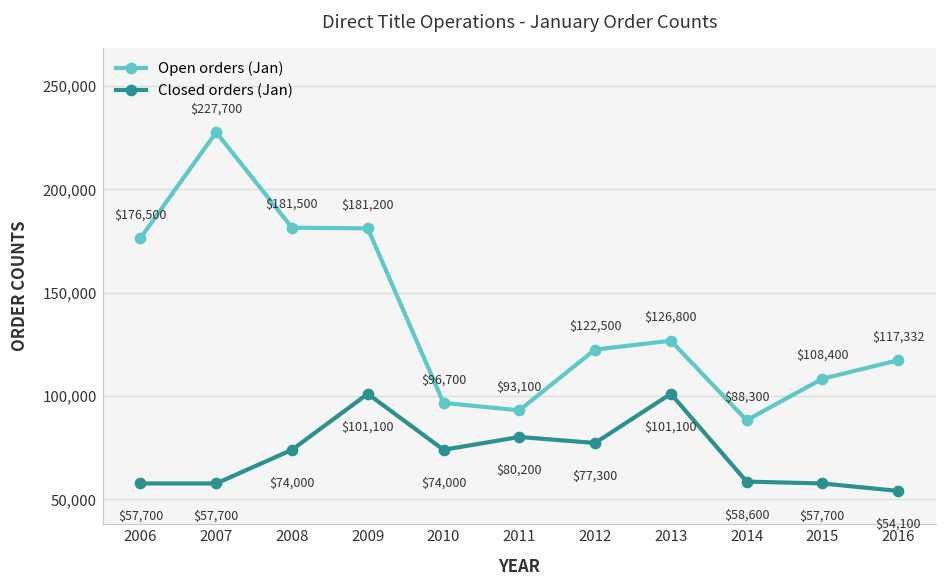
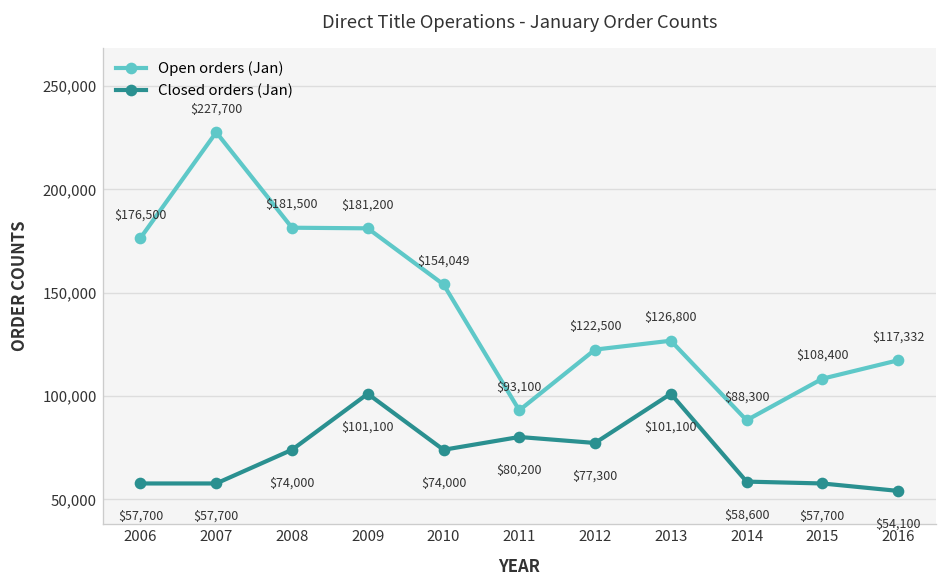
  {
    "Open orders (Jan)": {
      "2006": "$176,500",
      "2007": "$227,700",
      "2008": "$181,500",
      "2009": "$181,200",
-     "2010": "$96,700",
+     "2010": "$154,049",
      "2011": "$93,100",
      "2012": "$122,500",
      "2013": "$126,800",
      "2014": "$88,300",
      "2015": "$108,400",
      "2016": "$117,332"
    },
    "Closed orders (Jan)": {
      "2006": "$57,700",
      "2007": "$57,700",
      "2008": "$74,000",
      "2009": "$101,100",
      "2010": "$74,000",
      "2011": "$80,200",
      "2012": "$77,300",
      "2013": "$101,100",
      "2014": "$58,600",
      "2015": "$57,700",
      "2016": "$54,100"
    }
  }
